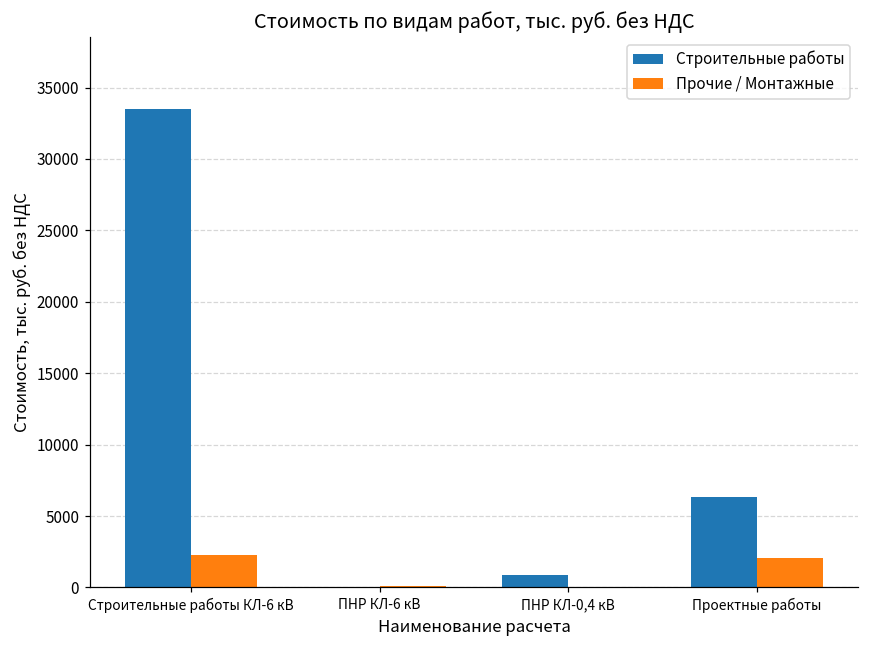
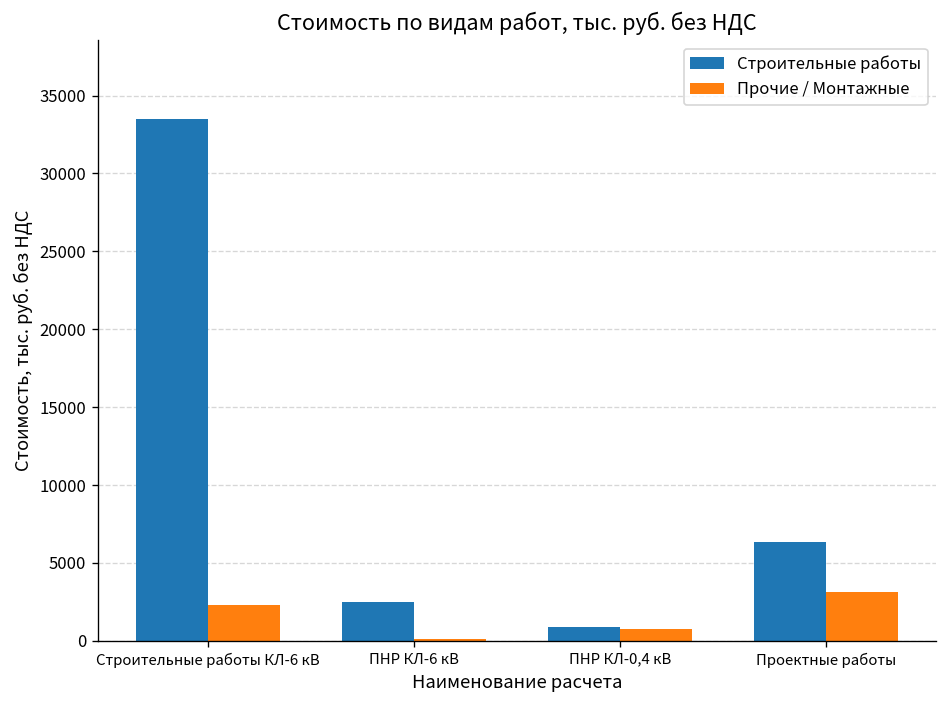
  {
    "Строительные работы": {
      "Строительные работы КЛ-6 кВ": 33500,
-     "ПНР КЛ-6 кВ": 0,
+     "ПНР КЛ-6 кВ": 2500,
      "ПНР КЛ-0,4 кВ": 900,
      "Проектные работы": 6300
    },
    "Прочие / Монтажные": {
      "Строительные работы КЛ-6 кВ": 2300,
-     "ПНР КЛ-0,4 кВ": 0,
-     "Проектные работы": 2100
+     "ПНР КЛ-0,4 кВ": 700,
+     "Проектные работы": 3200
    }
  }
